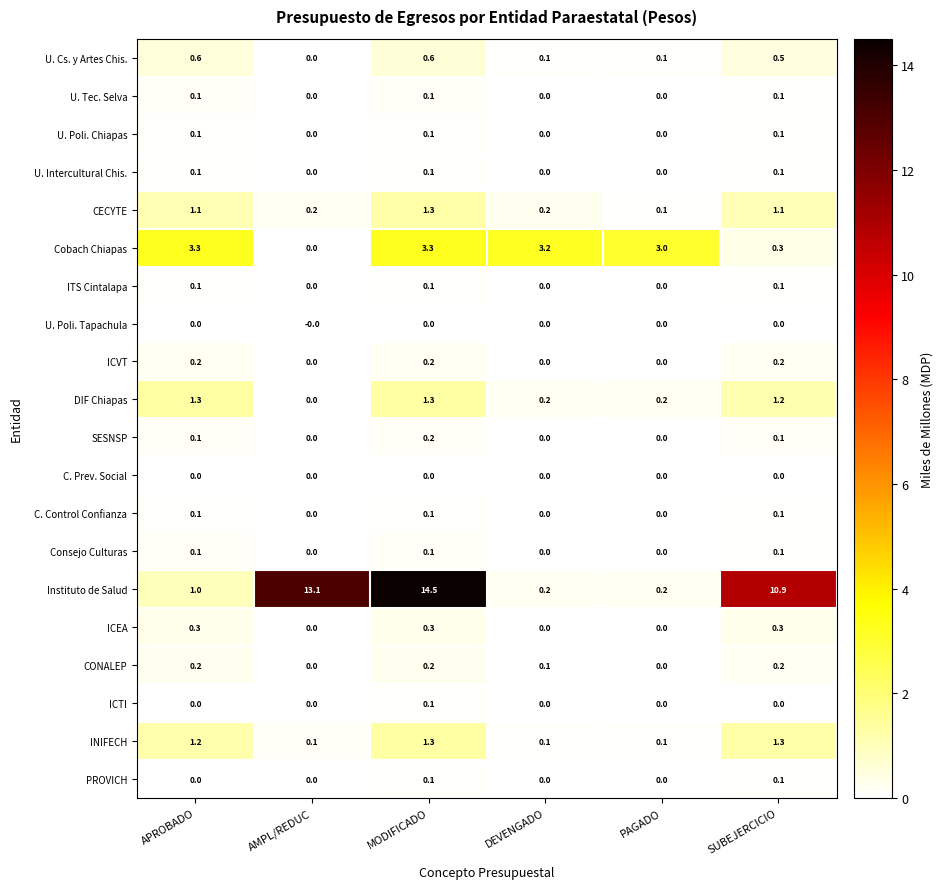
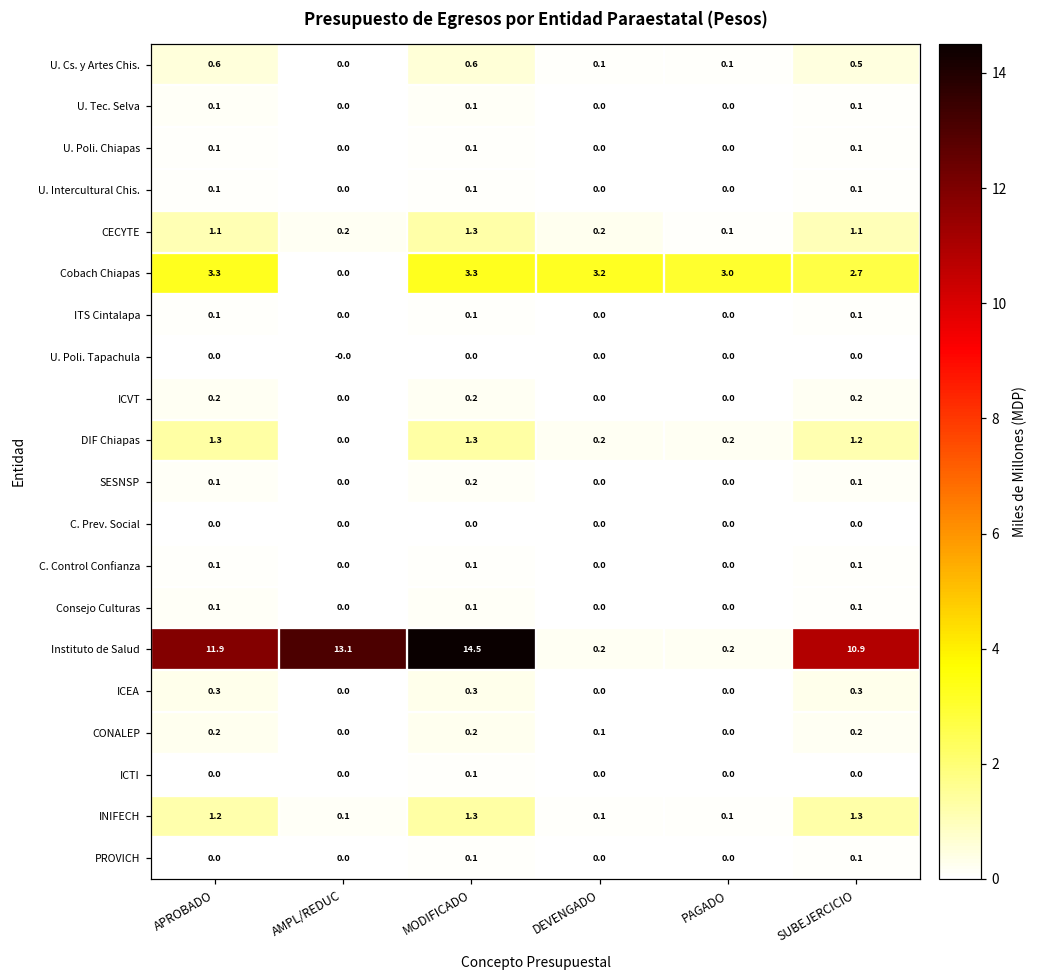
  {
    "U. Cs. y Artes Chis.": {
      "APROBADO": 0.6,
      "AMPL/REDUC": 0.0,
      "MODIFICADO": 0.6,
      "DEVENGADO": 0.1,
      "PAGADO": 0.1,
      "SUBEJERCICIO": 0.5
    },
    "U. Tec. Selva": {
      "APROBADO": 0.1,
      "AMPL/REDUC": 0.0,
      "MODIFICADO": 0.1,
      "DEVENGADO": 0.0,
      "PAGADO": 0.0,
      "SUBEJERCICIO": 0.1
    },
    "U. Poli. Chiapas": {
      "APROBADO": 0.1,
      "AMPL/REDUC": 0.0,
      "MODIFICADO": 0.1,
      "DEVENGADO": 0.0,
      "PAGADO": 0.0,
      "SUBEJERCICIO": 0.1
    },
    "U. Intercultural Chis.": {
      "APROBADO": 0.1,
      "AMPL/REDUC": 0.0,
      "MODIFICADO": 0.1,
      "DEVENGADO": 0.0,
      "PAGADO": 0.0,
      "SUBEJERCICIO": 0.1
    },
    "CECYTE": {
      "APROBADO": 1.1,
      "AMPL/REDUC": 0.2,
      "MODIFICADO": 1.3,
      "DEVENGADO": 0.2,
      "PAGADO": 0.1,
      "SUBEJERCICIO": 1.1
    },
    "Cobach Chiapas": {
      "APROBADO": 3.3,
      "AMPL/REDUC": 0.0,
      "MODIFICADO": 3.3,
      "DEVENGADO": 3.2,
      "PAGADO": 3.0,
-     "SUBEJERCICIO": 0.3
+     "SUBEJERCICIO": 2.7
    },
    "ITS Cintalapa": {
      "APROBADO": 0.1,
      "AMPL/REDUC": 0.0,
      "MODIFICADO": 0.1,
      "DEVENGADO": 0.0,
      "PAGADO": 0.0,
      "SUBEJERCICIO": 0.1
    },
    "U. Poli. Tapachula": {
      "APROBADO": 0.0,
      "AMPL/REDUC": -0.0,
      "MODIFICADO": 0.0,
      "DEVENGADO": 0.0,
      "PAGADO": 0.0,
      "SUBEJERCICIO": 0.0
    },
    "ICVT": {
      "APROBADO": 0.2,
      "AMPL/REDUC": 0.0,
      "MODIFICADO": 0.2,
      "DEVENGADO": 0.0,
      "PAGADO": 0.0,
      "SUBEJERCICIO": 0.2
    },
    "DIF Chiapas": {
      "APROBADO": 1.3,
      "AMPL/REDUC": 0.0,
      "MODIFICADO": 1.3,
      "DEVENGADO": 0.2,
      "PAGADO": 0.2,
      "SUBEJERCICIO": 1.2
    },
    "SESNSP": {
      "APROBADO": 0.1,
      "AMPL/REDUC": 0.0,
      "MODIFICADO": 0.2,
      "DEVENGADO": 0.0,
      "PAGADO": 0.0,
      "SUBEJERCICIO": 0.1
    },
    "C. Prev. Social": {
      "APROBADO": 0.0,
      "AMPL/REDUC": 0.0,
      "MODIFICADO": 0.0,
      "DEVENGADO": 0.0,
      "PAGADO": 0.0,
      "SUBEJERCICIO": 0.0
    },
    "C. Control Confianza": {
      "APROBADO": 0.1,
      "AMPL/REDUC": 0.0,
      "MODIFICADO": 0.1,
      "DEVENGADO": 0.0,
      "PAGADO": 0.0,
      "SUBEJERCICIO": 0.1
    },
    "Consejo Culturas": {
      "APROBADO": 0.1,
      "AMPL/REDUC": 0.0,
      "MODIFICADO": 0.1,
      "DEVENGADO": 0.0,
      "PAGADO": 0.0,
      "SUBEJERCICIO": 0.1
    },
    "Instituto de Salud": {
-     "APROBADO": 1.0,
+     "APROBADO": 11.9,
      "AMPL/REDUC": 13.1,
      "MODIFICADO": 14.5,
      "DEVENGADO": 0.2,
      "PAGADO": 0.2,
      "SUBEJERCICIO": 10.9
    },
    "ICEA": {
      "APROBADO": 0.3,
      "AMPL/REDUC": 0.0,
      "MODIFICADO": 0.3,
      "DEVENGADO": 0.0,
      "PAGADO": 0.0,
      "SUBEJERCICIO": 0.3
    },
    "CONALEP": {
      "APROBADO": 0.2,
      "AMPL/REDUC": 0.0,
      "MODIFICADO": 0.2,
      "DEVENGADO": 0.1,
      "PAGADO": 0.0,
      "SUBEJERCICIO": 0.2
    },
    "ICTI": {
      "APROBADO": 0.0,
      "AMPL/REDUC": 0.0,
      "MODIFICADO": 0.1,
      "DEVENGADO": 0.0,
      "PAGADO": 0.0,
      "SUBEJERCICIO": 0.0
    },
    "INIFECH": {
      "APROBADO": 1.2,
      "AMPL/REDUC": 0.1,
      "MODIFICADO": 1.3,
      "DEVENGADO": 0.1,
      "PAGADO": 0.1,
      "SUBEJERCICIO": 1.3
    },
    "PROVICH": {
      "APROBADO": 0.0,
      "AMPL/REDUC": 0.0,
      "MODIFICADO": 0.1,
      "DEVENGADO": 0.0,
      "PAGADO": 0.0,
      "SUBEJERCICIO": 0.1
    }
  }
